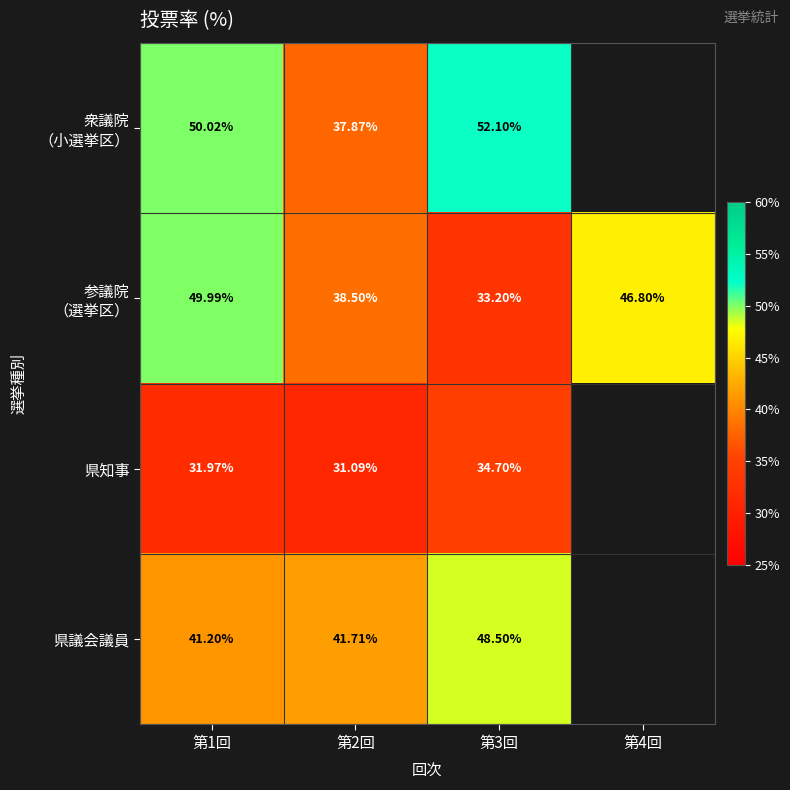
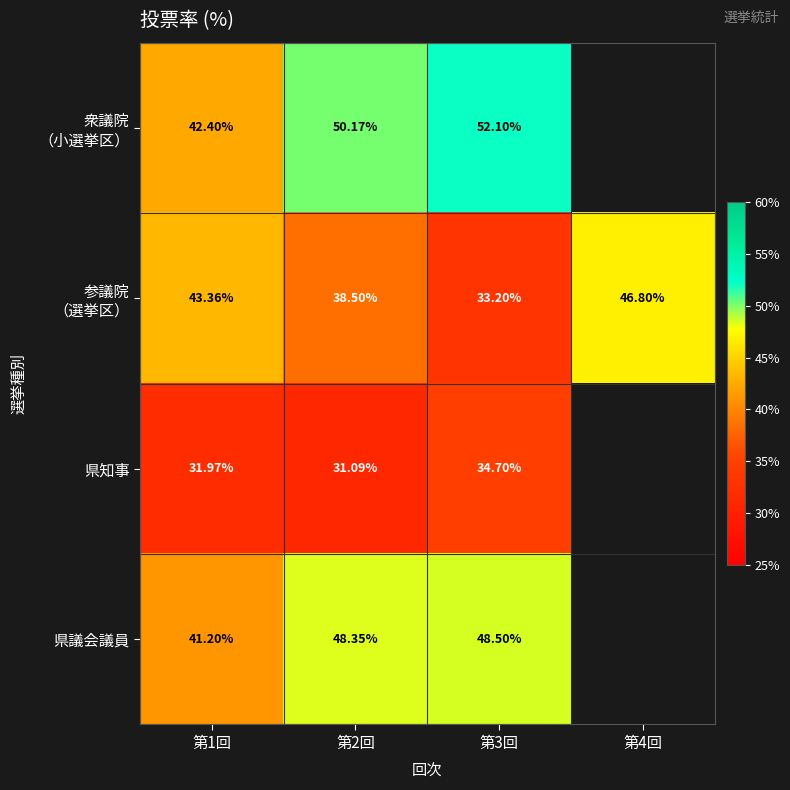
  {
    "衆議院 （小選挙区）": {
-     "第1回": "50.02%",
-     "第2回": "37.87%",
+     "第1回": "42.40%",
+     "第2回": "50.17%",
      "第3回": "52.10%"
    },
    "参議院 （選挙区）": {
-     "第1回": "49.99%",
+     "第1回": "43.36%",
      "第2回": "38.50%",
      "第3回": "33.20%",
      "第4回": "46.80%"
    },
    "県知事": {
      "第1回": "31.97%",
      "第2回": "31.09%",
      "第3回": "34.70%"
    },
    "県議会議員": {
      "第1回": "41.20%",
-     "第2回": "41.71%",
+     "第2回": "48.35%",
      "第3回": "48.50%"
    }
  }
